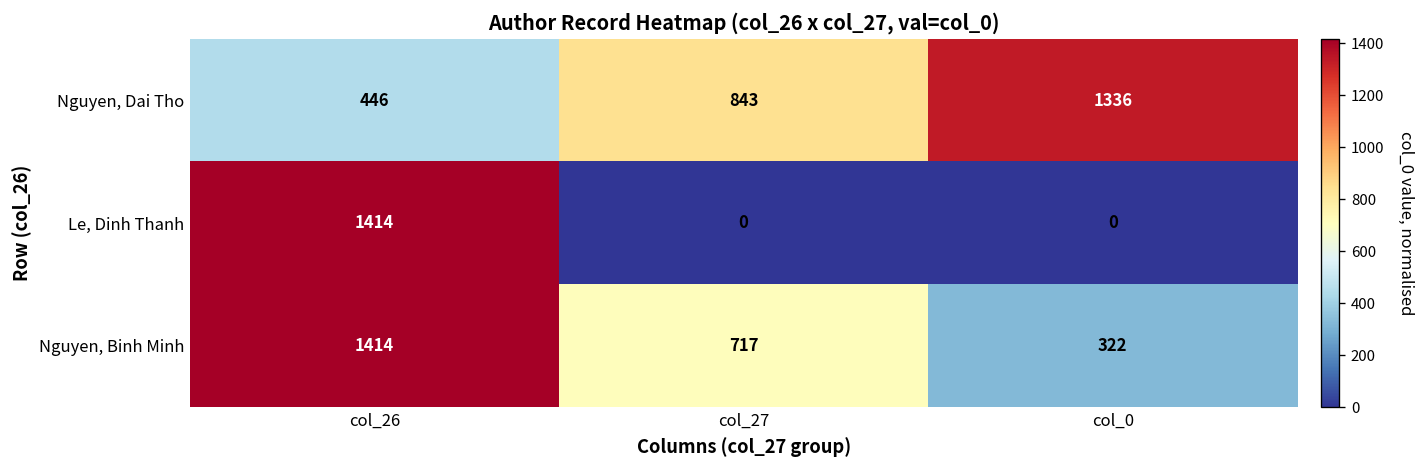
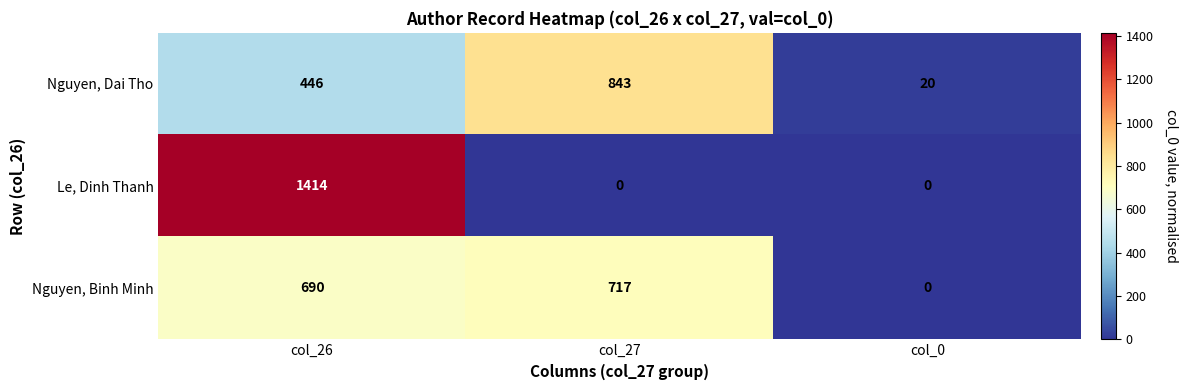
  {
    "Nguyen, Dai Tho": {
      "col_26": 446,
      "col_27": 843,
-     "col_0": 1336
+     "col_0": 20
    },
    "Le, Dinh Thanh": {
      "col_26": 1414,
      "col_27": 0,
      "col_0": 0
    },
    "Nguyen, Binh Minh": {
-     "col_26": 1414,
+     "col_26": 690,
      "col_27": 717,
-     "col_0": 322
+     "col_0": 0
    }
  }
